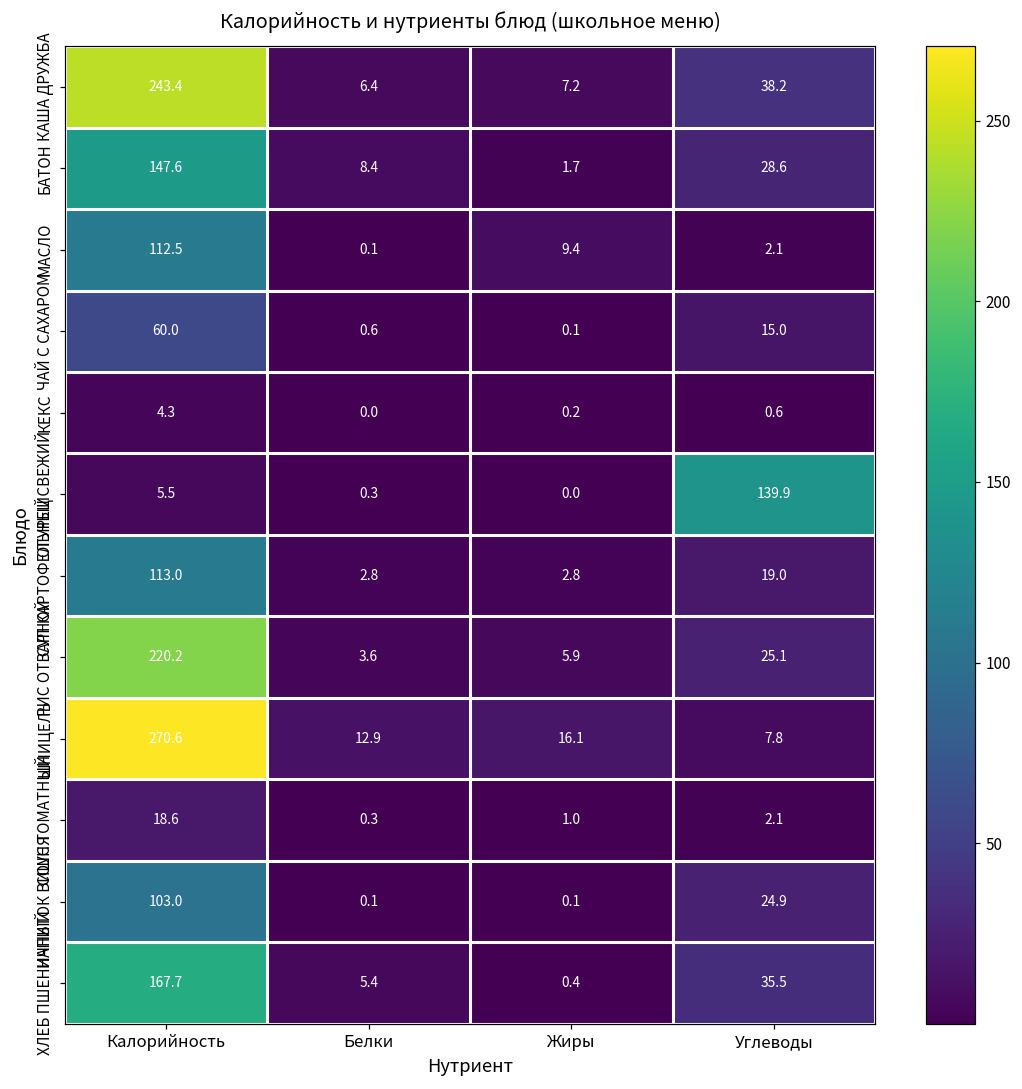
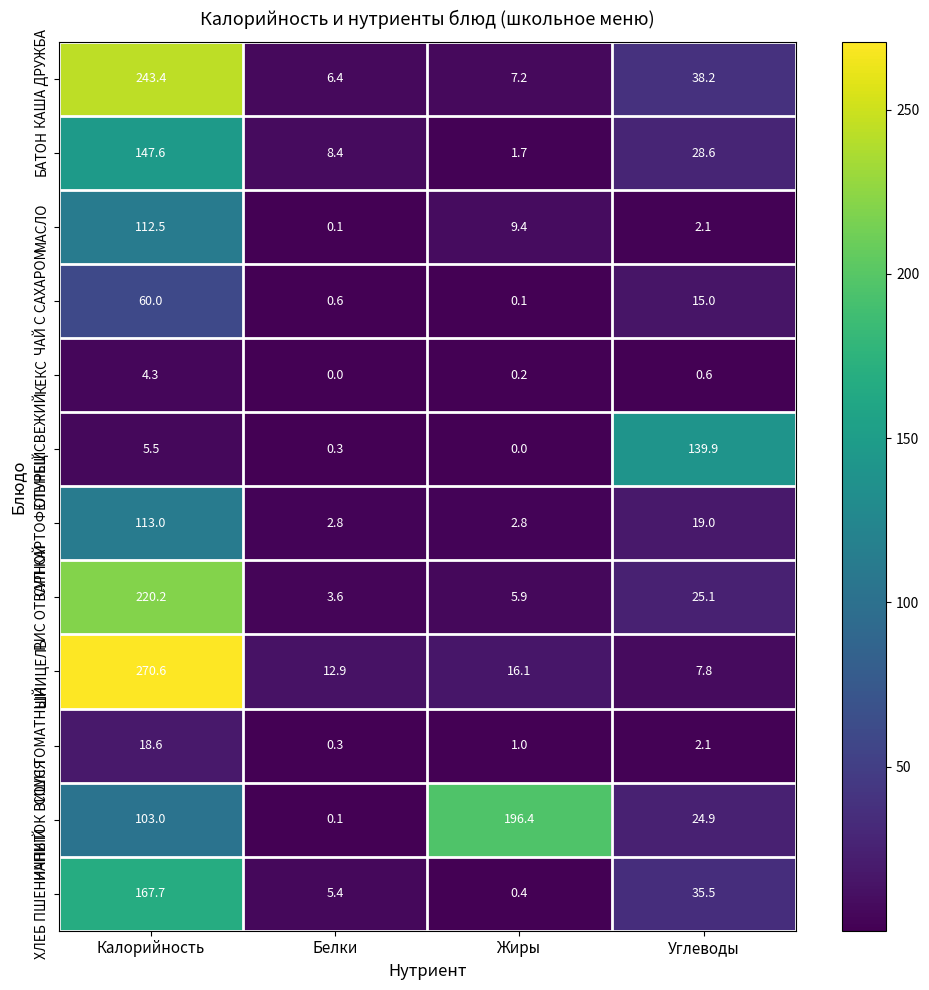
  {
    "КАША ДРУЖБА": {
      "Калорийность": 243.4,
      "Белки": 6.4,
      "Жиры": 7.2,
      "Углеводы": 38.2
    },
    "БАТОН": {
      "Калорийность": 147.6,
      "Белки": 8.4,
      "Жиры": 1.7,
      "Углеводы": 28.6
    },
    "МАСЛО": {
      "Калорийность": 112.5,
      "Белки": 0.1,
      "Жиры": 9.4,
      "Углеводы": 2.1
    },
    "ЧАЙ С САХАРОМ": {
      "Калорийность": 60.0,
      "Белки": 0.6,
      "Жиры": 0.1,
      "Углеводы": 15.0
    },
    "КЕКС": {
      "Калорийность": 4.3,
      "Белки": 0.0,
      "Жиры": 0.2,
      "Углеводы": 0.6
    },
    "ОГУРЕЦ СВЕЖИЙ": {
      "Калорийность": 5.5,
      "Белки": 0.3,
      "Жиры": 0.0,
      "Углеводы": 139.9
    },
    "СУП КАРТОФЕЛЬНЫЙ": {
      "Калорийность": 113.0,
      "Белки": 2.8,
      "Жиры": 2.8,
      "Углеводы": 19.0
    },
    "РИС ОТВАРНОЙ": {
      "Калорийность": 220.2,
      "Белки": 3.6,
      "Жиры": 5.9,
      "Углеводы": 25.1
    },
    "ШНИЦЕЛЬ": {
      "Калорийность": 270.6,
      "Белки": 12.9,
      "Жиры": 16.1,
      "Углеводы": 7.8
    },
    "СОУС ТОМАТНЫЙ": {
      "Калорийность": 18.6,
      "Белки": 0.3,
      "Жиры": 1.0,
      "Углеводы": 2.1
    },
    "НАПИТОК ВИШНЯ": {
      "Калорийность": 103.0,
      "Белки": 0.1,
-     "Жиры": 0.1,
+     "Жиры": 196.4,
      "Углеводы": 24.9
    },
    "ХЛЕБ ПШЕНИЧНЫЙ": {
      "Калорийность": 167.7,
      "Белки": 5.4,
      "Жиры": 0.4,
      "Углеводы": 35.5
    }
  }
